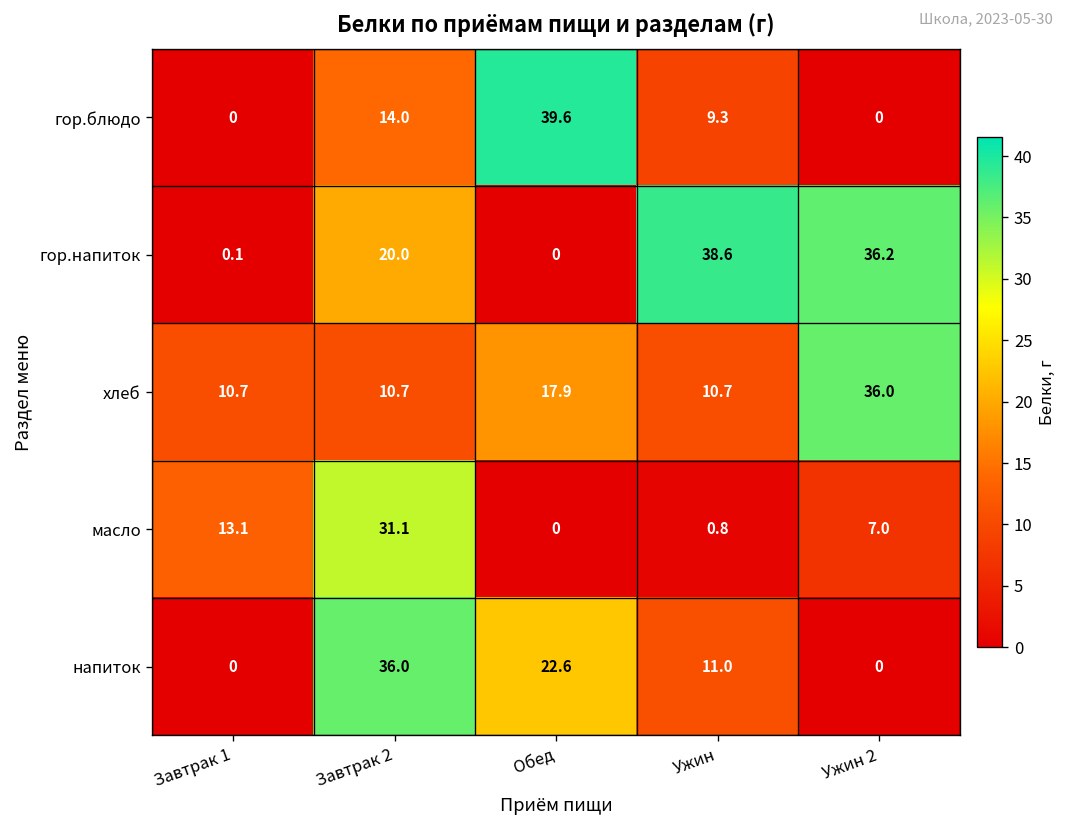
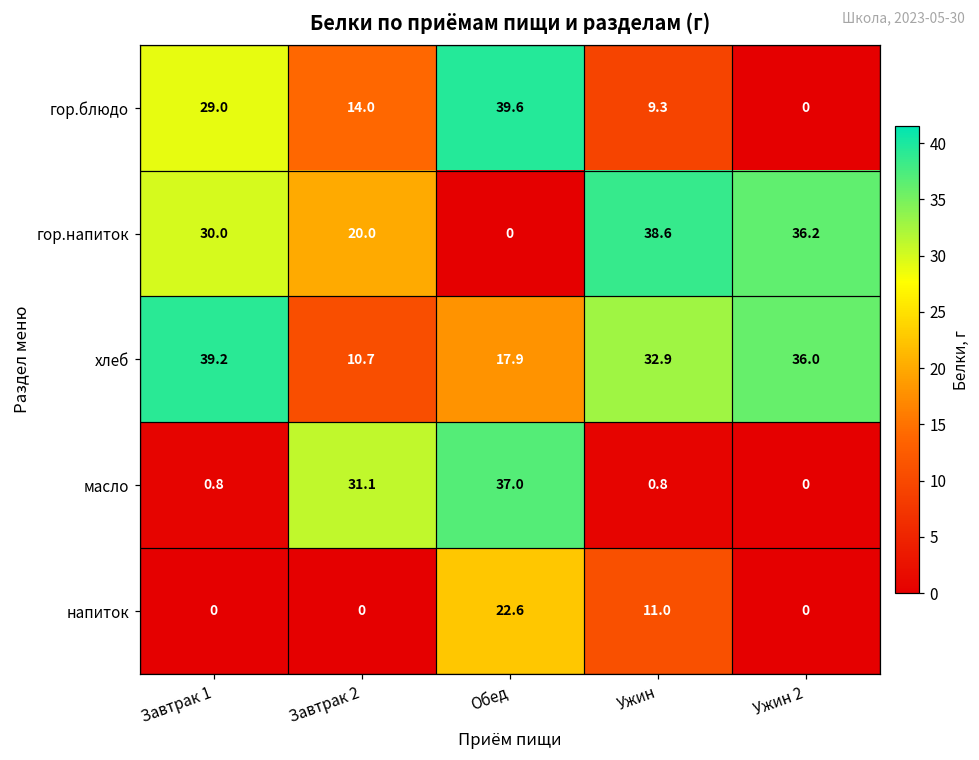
  {
    "гор.блюдо": {
-     "Завтрак 1": 0,
+     "Завтрак 1": 29.0,
      "Завтрак 2": 14.0,
      "Обед": 39.6,
      "Ужин": 9.3,
      "Ужин 2": 0
    },
    "гор.напиток": {
-     "Завтрак 1": 0.1,
+     "Завтрак 1": 30.0,
      "Завтрак 2": 20.0,
      "Обед": 0,
      "Ужин": 38.6,
      "Ужин 2": 36.2
    },
    "хлеб": {
-     "Завтрак 1": 10.7,
+     "Завтрак 1": 39.2,
      "Завтрак 2": 10.7,
      "Обед": 17.9,
-     "Ужин": 10.7,
+     "Ужин": 32.9,
      "Ужин 2": 36.0
    },
    "масло": {
-     "Завтрак 1": 13.1,
+     "Завтрак 1": 0.8,
      "Завтрак 2": 31.1,
-     "Обед": 0,
+     "Обед": 37.0,
      "Ужин": 0.8,
-     "Ужин 2": 7.0
+     "Ужин 2": 0
    },
    "напиток": {
      "Завтрак 1": 0,
-     "Завтрак 2": 36.0,
+     "Завтрак 2": 0,
      "Обед": 22.6,
      "Ужин": 11.0,
      "Ужин 2": 0
    }
  }
